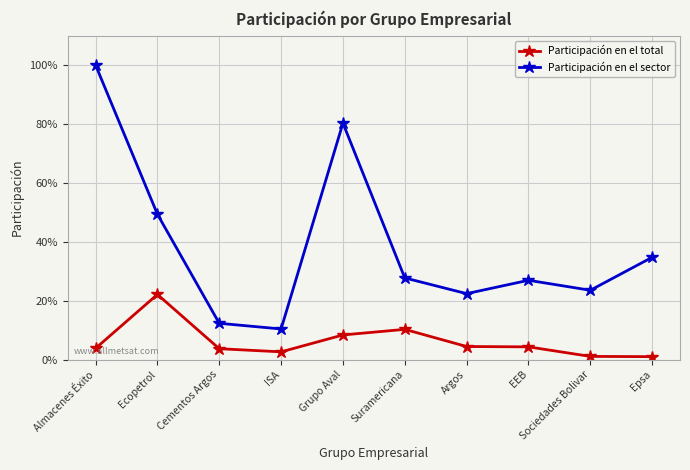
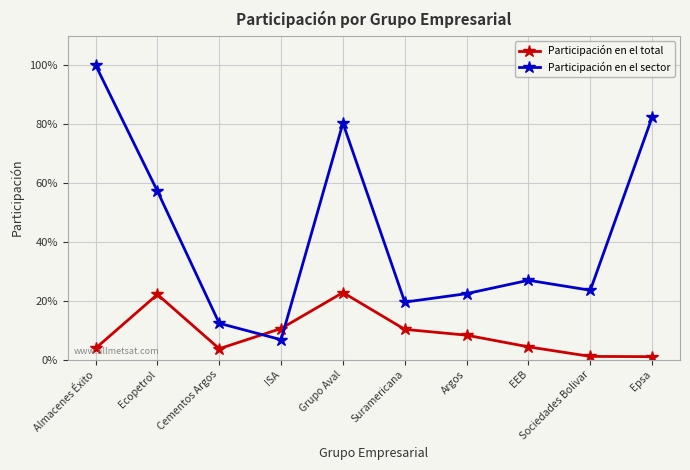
  {
    "Participación en el total": {
      "Almacenes Éxito": "4%",
      "Ecopetrol": "22%",
      "Cementos Argos": "4%",
-     "ISA": "3%",
-     "Grupo Aval": "8%",
+     "ISA": "11%",
+     "Grupo Aval": "23%",
      "Suramericana": "10%",
-     "Argos": "4%",
+     "Argos": "8%",
      "EEB": "4%",
      "Sociedades Bolivar": "1%",
      "Epsa": "1%"
    },
    "Participación en el sector": {
      "Almacenes Éxito": "100%",
-     "Ecopetrol": "49%",
+     "Ecopetrol": "57%",
      "Cementos Argos": "12%",
-     "ISA": "10%",
+     "ISA": "7%",
      "Grupo Aval": "80%",
-     "Suramericana": "28%",
+     "Suramericana": "19%",
      "Argos": "22%",
      "EEB": "27%",
      "Sociedades Bolivar": "24%",
-     "Epsa": "35%"
+     "Epsa": "82%"
    }
  }
